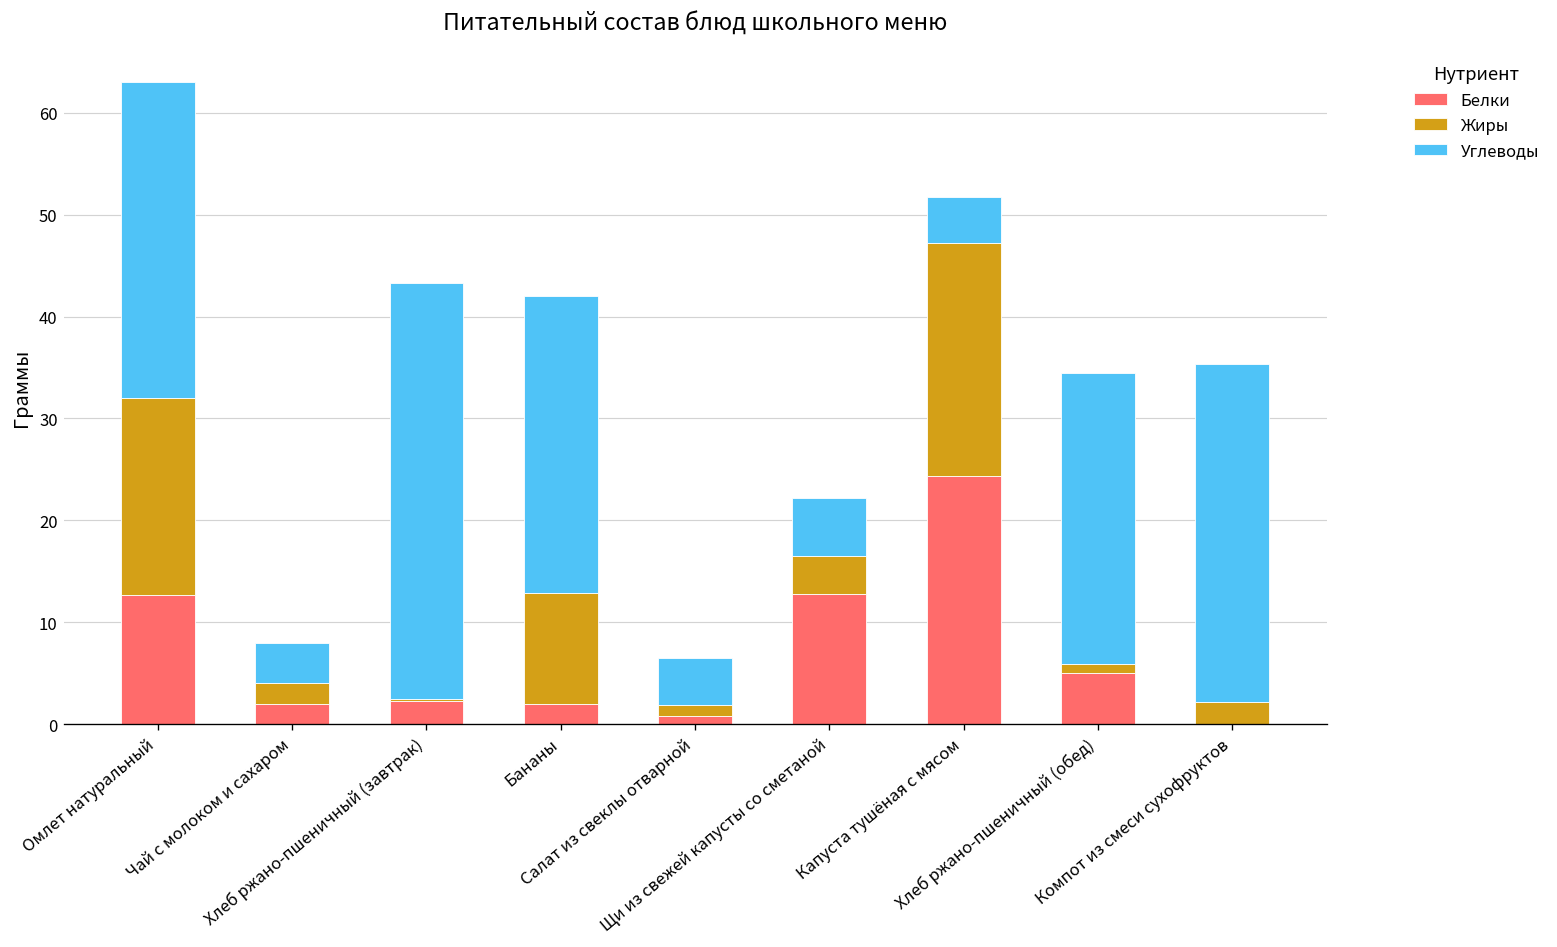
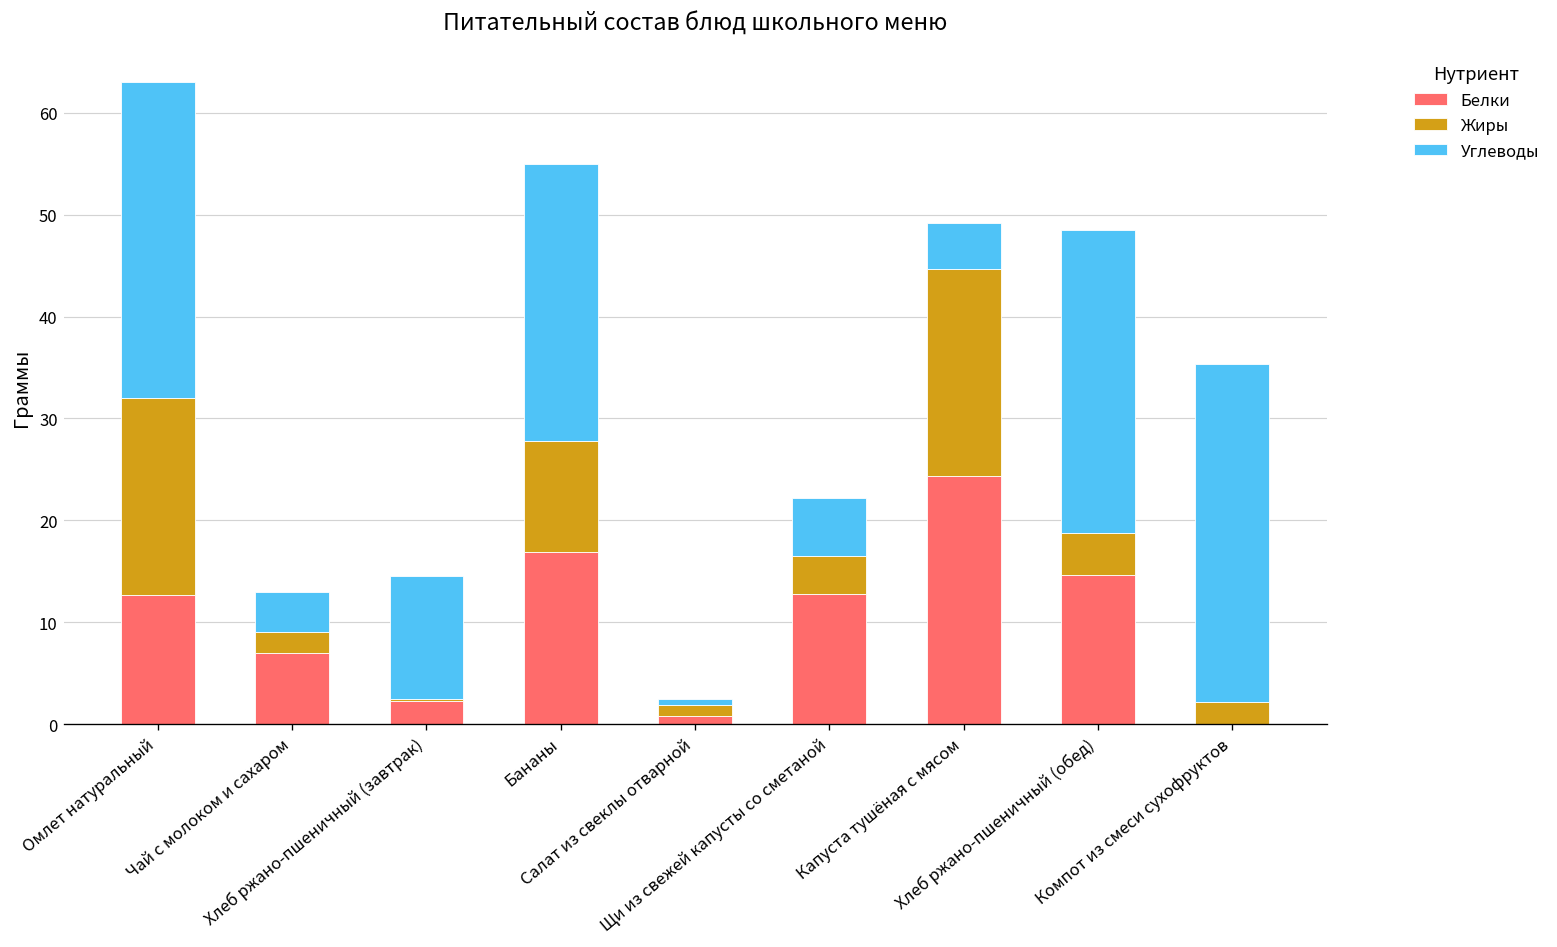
  {
    "Белки": {
      "Омлет натуральный": 13,
-     "Чай с молоком и сахаром": 2,
+     "Чай с молоком и сахаром": 7,
      "Хлеб ржано-пшеничный (завтрак)": 2,
-     "Бананы": 2,
+     "Бананы": 17,
      "Салат из свеклы отварной": 1,
      "Щи из свежей капусты со сметаной": 13,
      "Капуста тушёная с мясом": 24,
-     "Хлеб ржано-пшеничный (обед)": 5,
+     "Хлеб ржано-пшеничный (обед)": 15,
      "Компот из смеси сухофруктов": 0
    },
    "Жиры": {
      "Омлет натуральный": 19,
      "Чай с молоком и сахаром": 2,
      "Бананы": 11,
      "Салат из свеклы отварной": 1,
      "Щи из свежей капусты со сметаной": 4,
-     "Капуста тушёная с мясом": 23,
-     "Хлеб ржано-пшеничный (обед)": 1,
+     "Капуста тушёная с мясом": 20,
+     "Хлеб ржано-пшеничный (обед)": 4,
      "Компот из смеси сухофруктов": 2
    },
    "Углеводы": {
      "Омлет натуральный": 31,
      "Чай с молоком и сахаром": 4,
-     "Хлеб ржано-пшеничный (завтрак)": 41,
-     "Бананы": 29,
-     "Салат из свеклы отварной": 5,
+     "Хлеб ржано-пшеничный (завтрак)": 12,
+     "Бананы": 27,
+     "Салат из свеклы отварной": 1,
      "Щи из свежей капусты со сметаной": 6,
      "Капуста тушёная с мясом": 5,
-     "Хлеб ржано-пшеничный (обед)": 29,
+     "Хлеб ржано-пшеничный (обед)": 30,
      "Компот из смеси сухофруктов": 33
    }
  }
